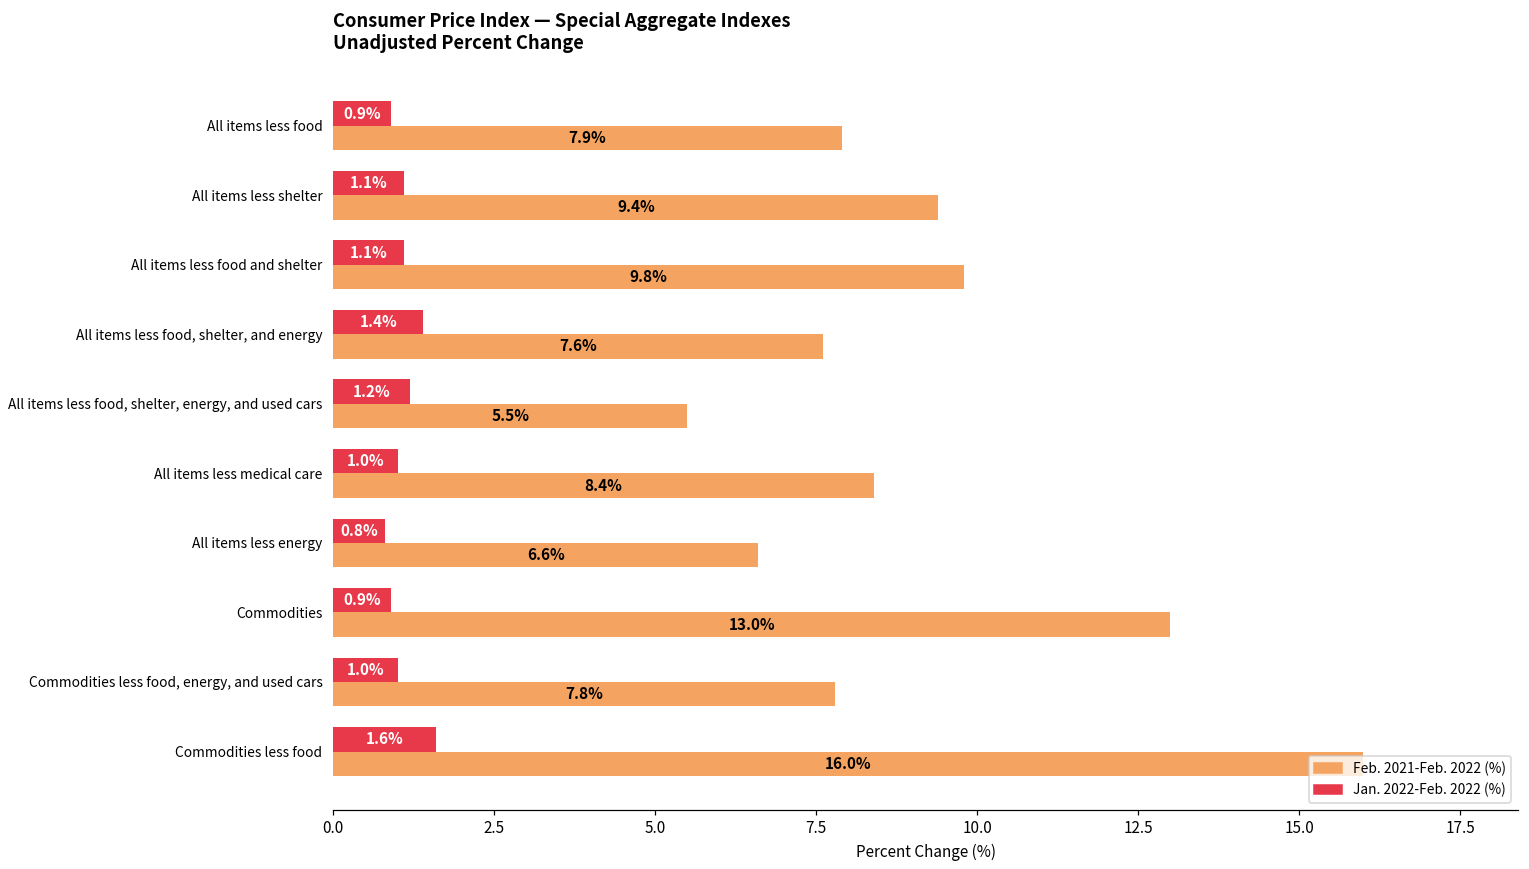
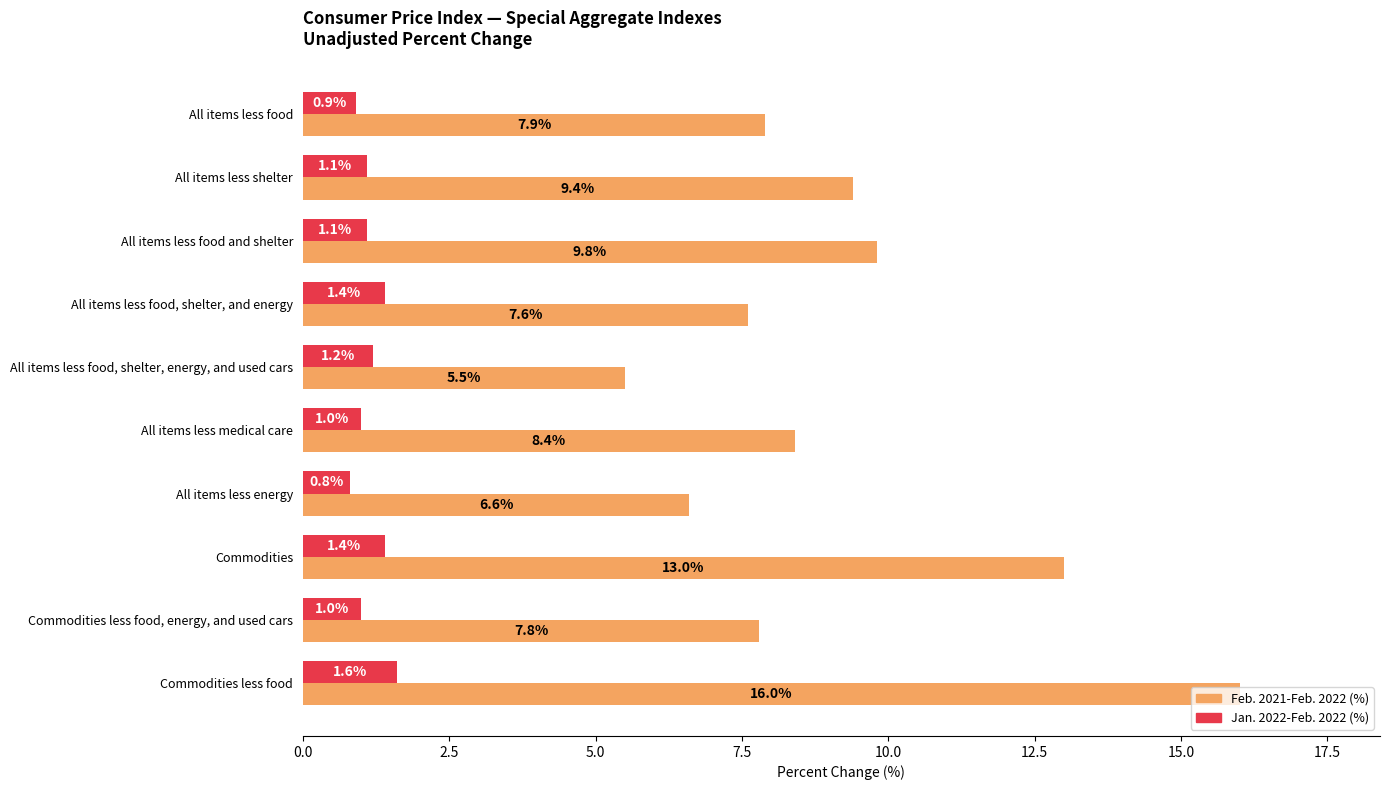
  {
    "Feb. 2021-Feb. 2022 (%)": {
      "All items less food": "7.9%",
      "All items less shelter": "9.4%",
      "All items less food and shelter": "9.8%",
      "All items less food, shelter, and energy": "7.6%",
      "All items less food, shelter, energy, and used cars": "5.5%",
      "All items less medical care": "8.4%",
      "All items less energy": "6.6%",
      "Commodities": "13.0%",
      "Commodities less food, energy, and used cars": "7.8%"
    },
    "Jan. 2022-Feb. 2022 (%)": {
      "All items less food": "0.9%",
      "All items less shelter": "1.1%",
      "All items less food and shelter": "1.1%",
      "All items less food, shelter, and energy": "1.4%",
      "All items less food, shelter, energy, and used cars": "1.2%",
      "All items less medical care": "1.0%",
      "All items less energy": "0.8%",
-     "Commodities": "0.9%",
+     "Commodities": "1.4%",
      "Commodities less food, energy, and used cars": "1.0%",
      "Commodities less food": "1.6%"
    }
  }
